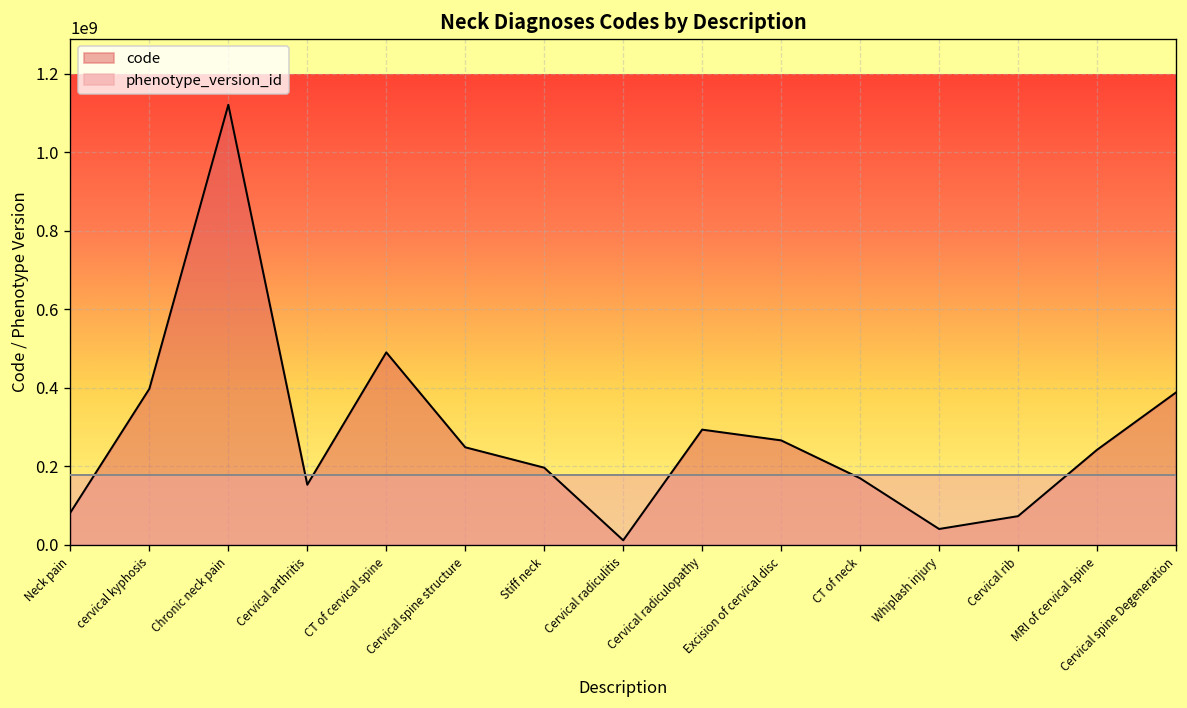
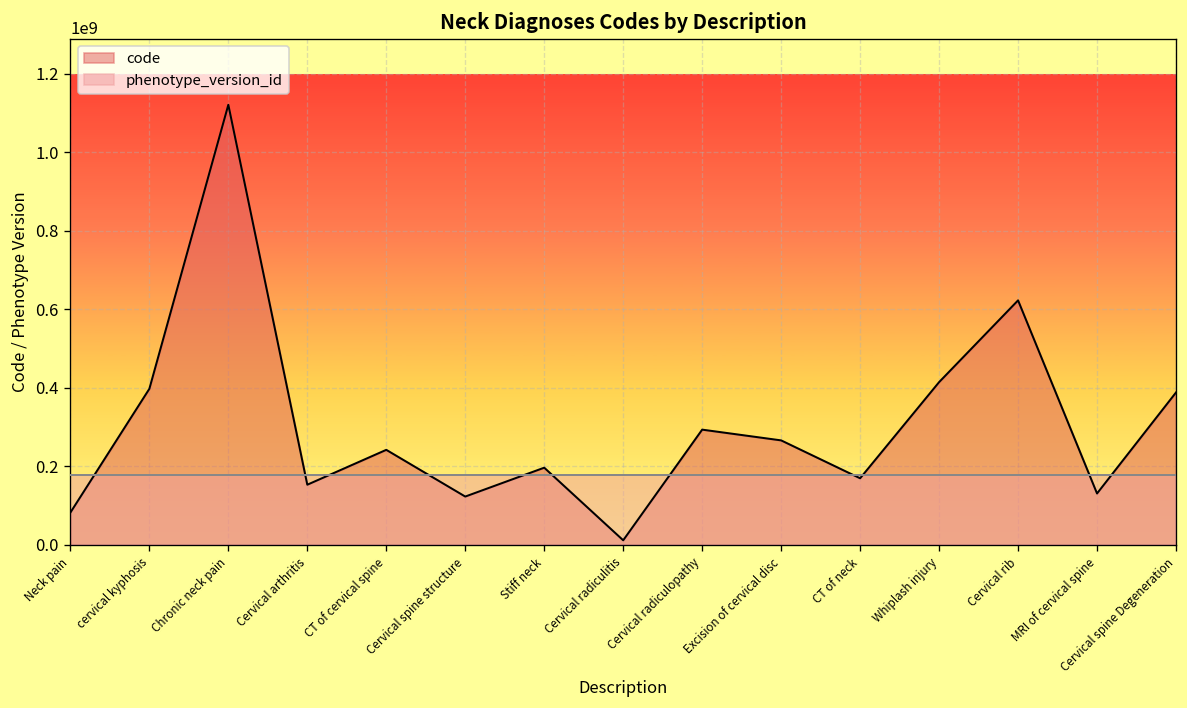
  {
    "code": {
      "Neck pain": 80000000,
      "cervical kyphosis": 400000000,
      "Chronic neck pain": 1120000000,
      "Cervical arthritis": 150000000,
-     "CT of cervical spine": 490000000,
-     "Cervical spine structure": 250000000,
+     "CT of cervical spine": 240000000,
+     "Cervical spine structure": 120000000,
      "Stiff neck": 200000000,
      "Cervical radiculitis": 10000000,
      "Cervical radiculopathy": 290000000,
      "Excision of cervical disc": 270000000,
      "CT of neck": 170000000,
-     "Whiplash injury": 40000000,
-     "Cervical rib": 70000000,
-     "MRI of cervical spine": 240000000,
+     "Whiplash injury": 410000000,
+     "Cervical rib": 620000000,
+     "MRI of cervical spine": 130000000,
      "Cervical spine Degeneration": 390000000
    },
    "phenotype_version_id": {
      "Neck pain": 180000000,
      "cervical kyphosis": 180000000,
      "Chronic neck pain": 180000000,
      "Cervical arthritis": 180000000,
      "CT of cervical spine": 180000000,
      "Cervical spine structure": 180000000,
      "Stiff neck": 180000000,
      "Cervical radiculitis": 180000000,
      "Cervical radiculopathy": 180000000,
      "Excision of cervical disc": 180000000,
      "CT of neck": 180000000,
      "Whiplash injury": 180000000,
      "Cervical rib": 180000000,
      "MRI of cervical spine": 180000000,
      "Cervical spine Degeneration": 180000000
    }
  }
